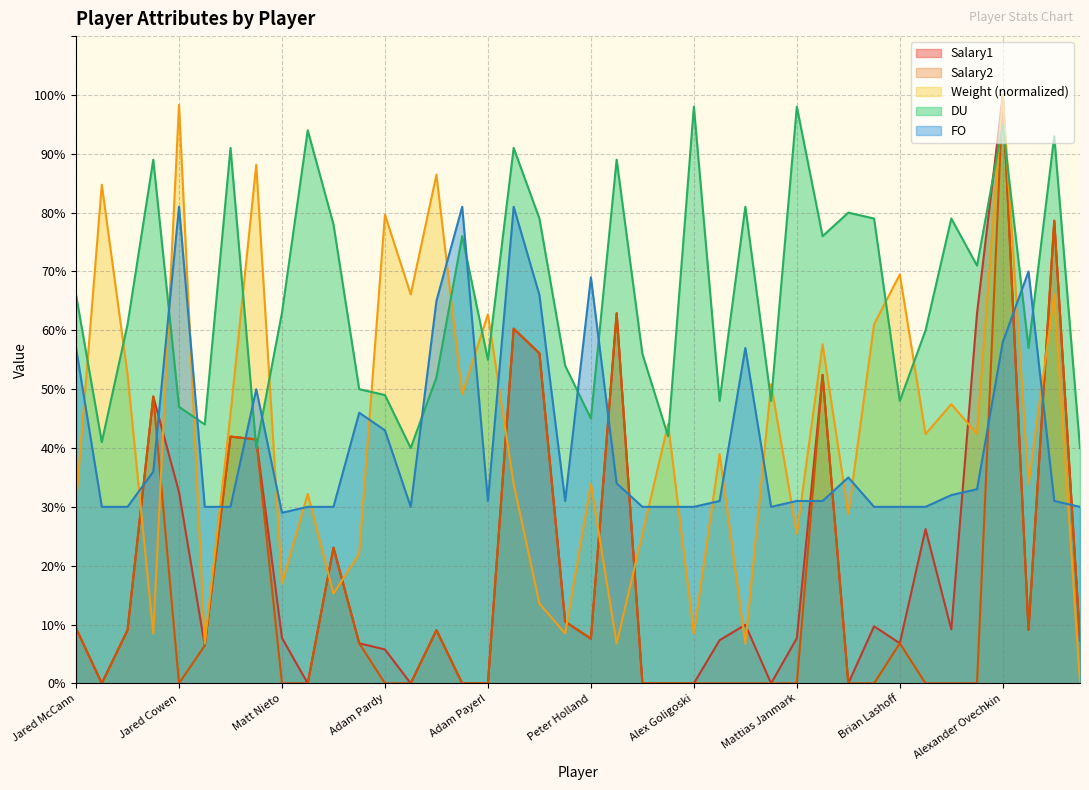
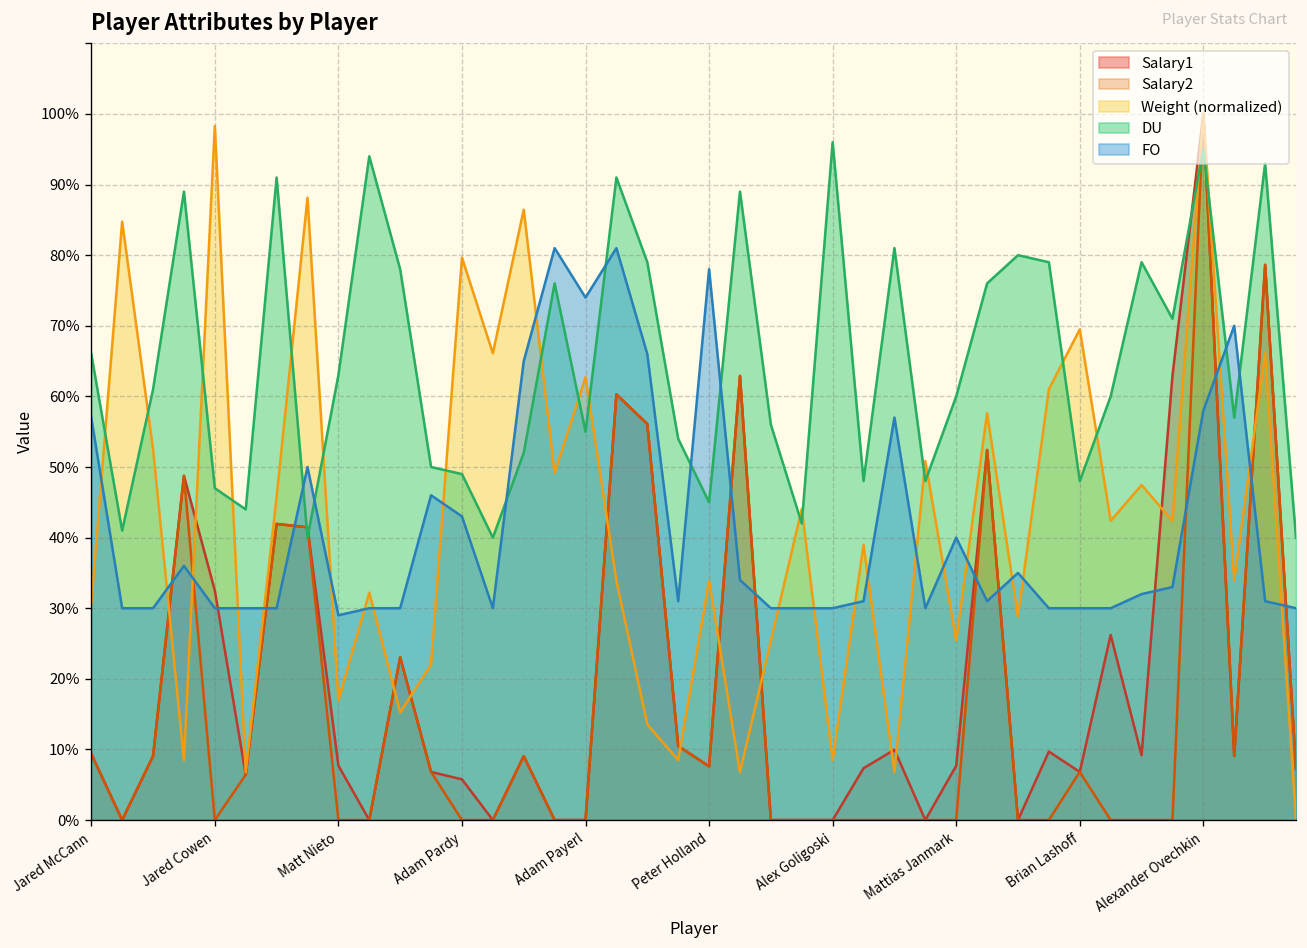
  {
    "DU": {
      "Jared McCann": "66%",
      "Jared Cowen": "47%",
      "Matt Nieto": "63%",
      "Adam Pardy": "49%",
      "Adam Payerl": "55%",
      "Peter Holland": "45%",
-     "Alex Goligoski": "98%",
-     "Mattias Janmark": "98%",
+     "Alex Goligoski": "96%",
+     "Mattias Janmark": "60%",
      "Brian Lashoff": "48%"
    },
    "FO": {
      "Jared McCann": "57%",
-     "Jared Cowen": "81%",
+     "Jared Cowen": "30%",
      "Matt Nieto": "29%",
      "Adam Pardy": "43%",
-     "Adam Payerl": "31%",
-     "Peter Holland": "69%",
+     "Adam Payerl": "74%",
+     "Peter Holland": "78%",
      "Alex Goligoski": "30%",
-     "Mattias Janmark": "31%",
+     "Mattias Janmark": "40%",
      "Brian Lashoff": "30%",
      "Alexander Ovechkin": "58%"
    }
  }
